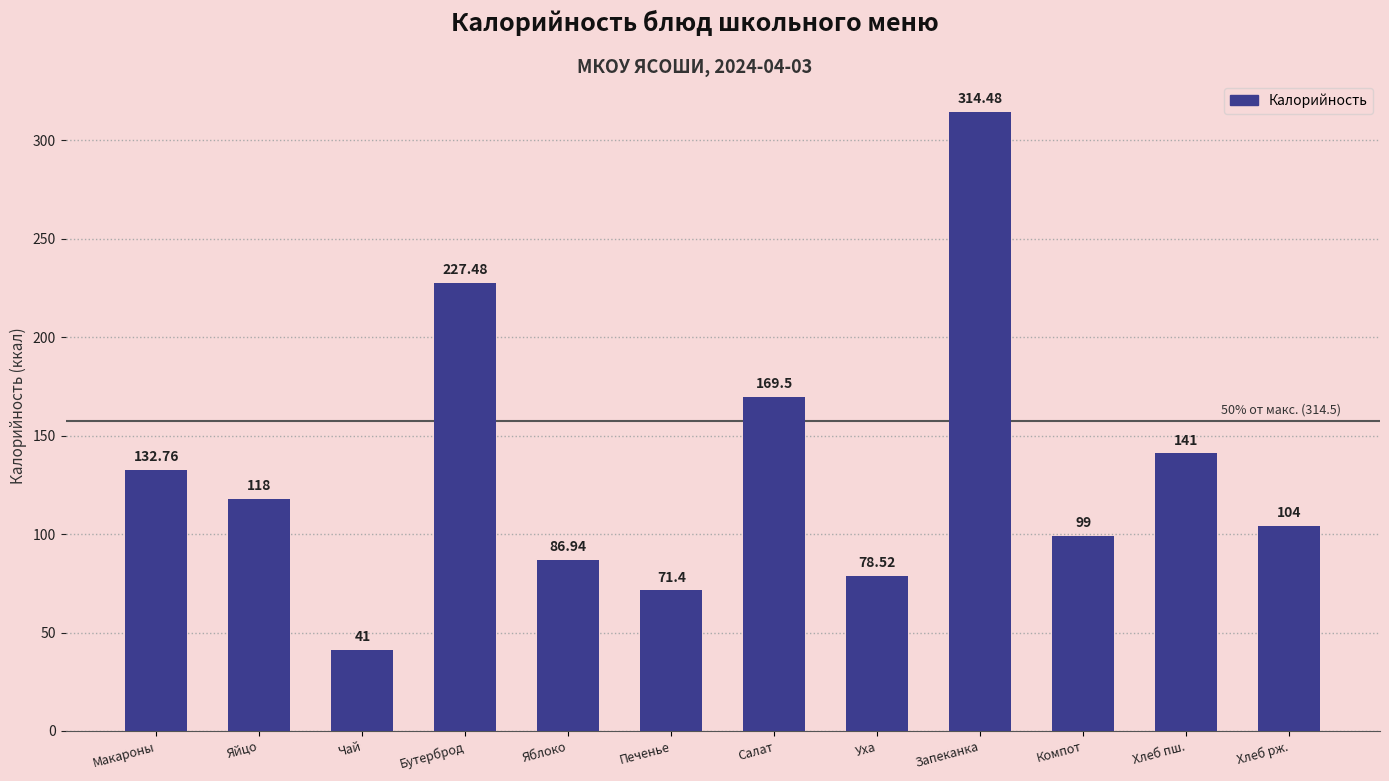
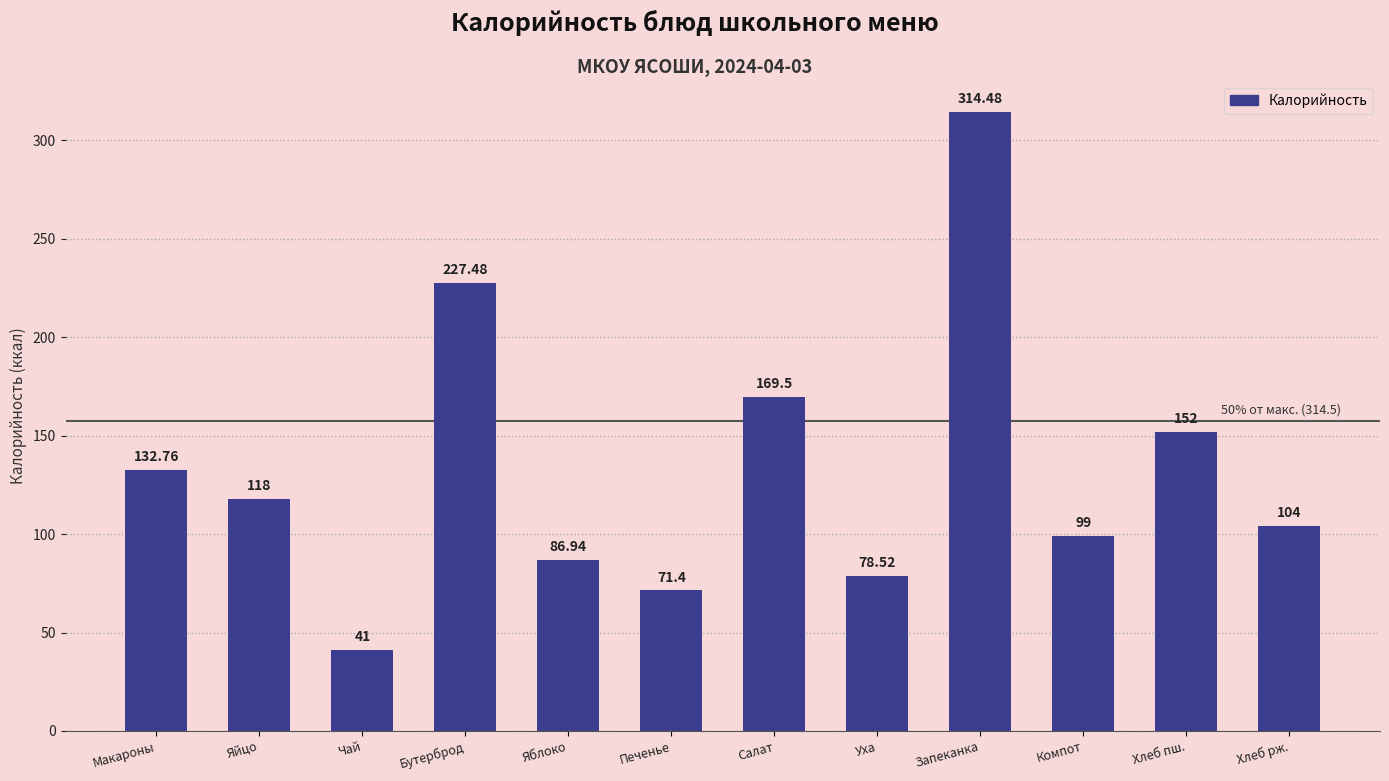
  {
    "Макароны": 132.76,
    "Яйцо": 118,
    "Чай": 41,
    "Бутерброд": 227.48,
    "Яблоко": 86.94,
    "Печенье": 71.4,
    "Салат": 169.5,
    "Уха": 78.52,
    "Запеканка": 314.48,
    "Компот": 99,
-   "Хлеб пш.": 141,
+   "Хлеб пш.": 152,
    "Хлеб рж.": 104
  }
